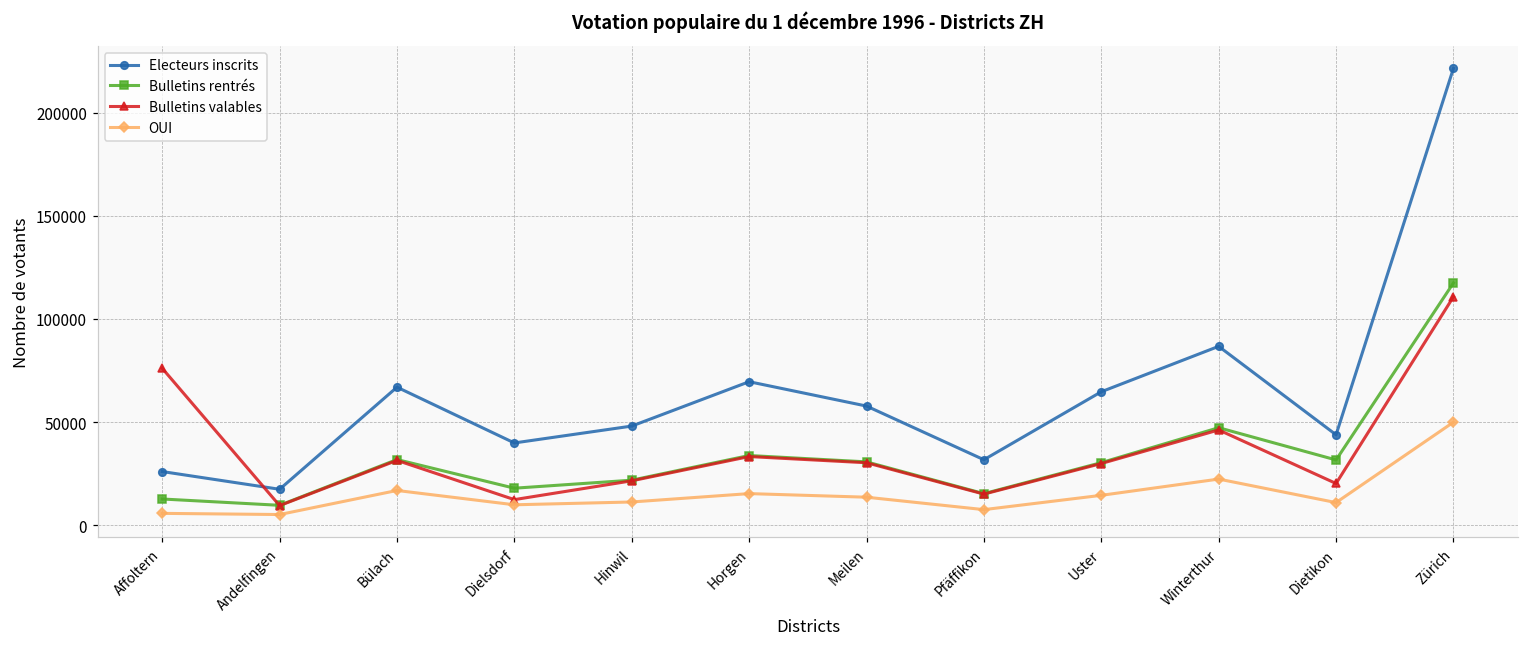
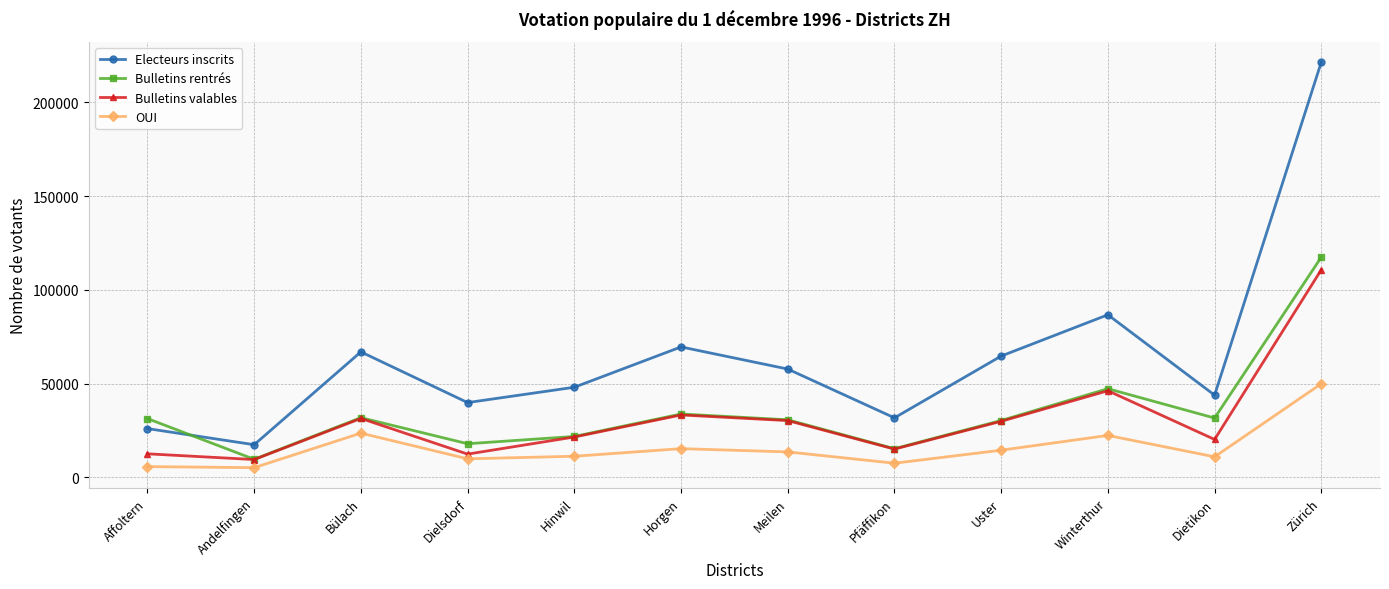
  {
    "Electeurs inscrits": {
      "Affoltern": 26000,
      "Andelfingen": 17000,
      "Bülach": 67000,
      "Dielsdorf": 40000,
      "Hinwil": 48000,
      "Horgen": 70000,
      "Meilen": 58000,
      "Pfäffikon": 32000,
      "Uster": 65000,
      "Winterthur": 87000,
      "Dietikon": 44000,
      "Zürich": 221000
    },
    "Bulletins rentrés": {
-     "Affoltern": 13000,
+     "Affoltern": 31000,
      "Dielsdorf": 18000,
      "Dietikon": 32000,
      "Zürich": 117000
    },
    "Bulletins valables": {
-     "Affoltern": 76000,
+     "Affoltern": 13000,
      "Dielsdorf": 12000,
      "Dietikon": 20000,
      "Zürich": 111000
    },
    "OUI": {
      "Affoltern": 6000,
      "Andelfingen": 5000,
-     "Bülach": 17000,
+     "Bülach": 24000,
      "Dielsdorf": 10000,
      "Hinwil": 11000,
      "Horgen": 15000,
      "Meilen": 14000,
      "Pfäffikon": 8000,
      "Uster": 15000,
      "Winterthur": 22000,
      "Dietikon": 11000,
      "Zürich": 50000
    }
  }
